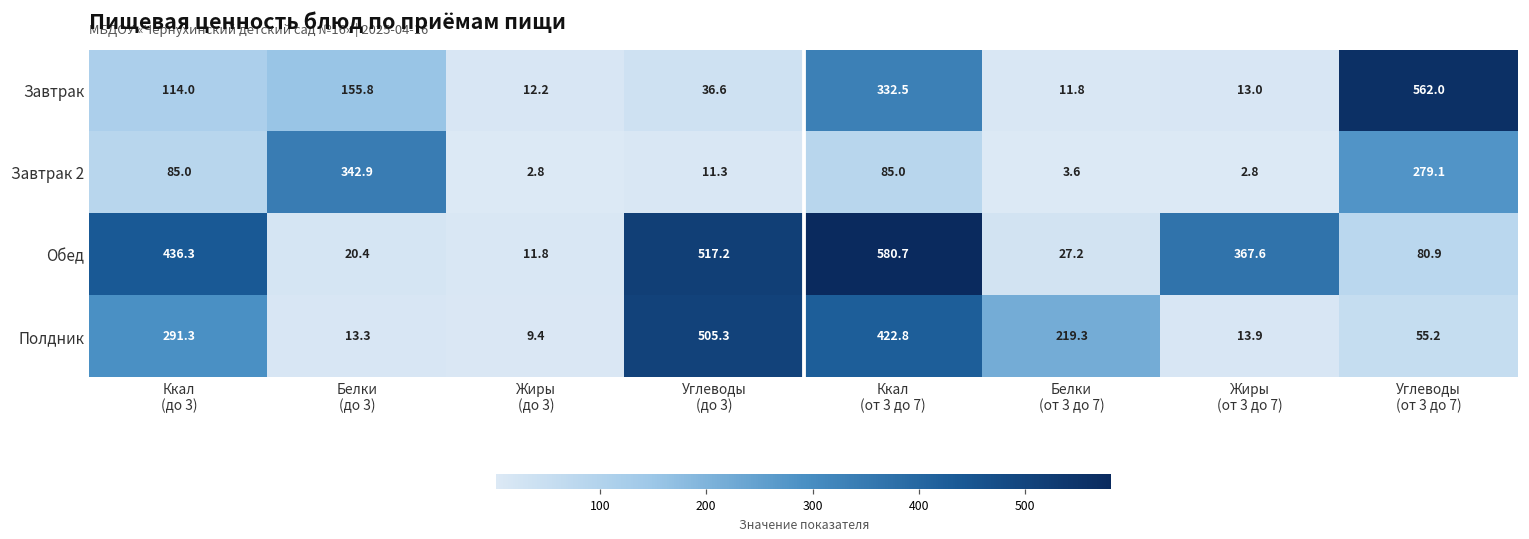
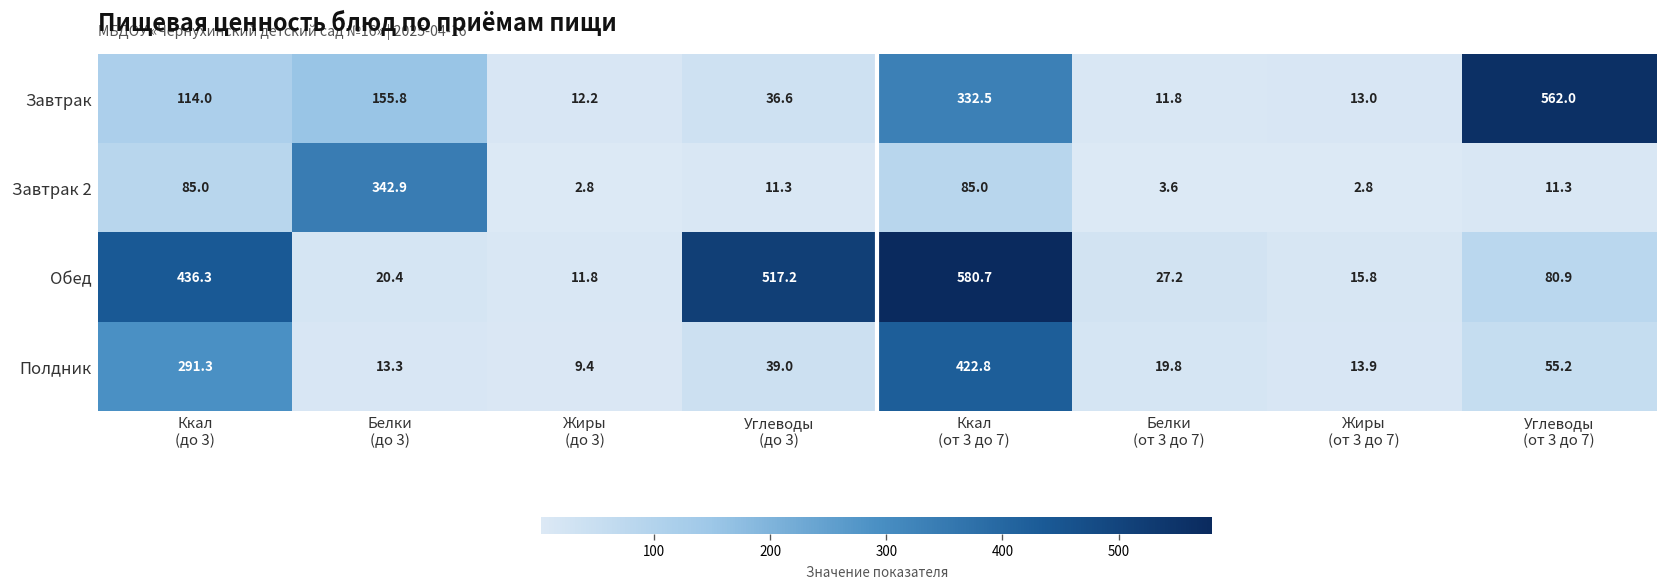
  {
    "Завтрак": {
      "Ккал (до 3)": 114.0,
      "Белки (до 3)": 155.8,
      "Жиры (до 3)": 12.2,
      "Углеводы (до 3)": 36.6,
      "Ккал (от 3 до 7)": 332.5,
      "Белки (от 3 до 7)": 11.8,
      "Жиры (от 3 до 7)": 13.0,
      "Углеводы (от 3 до 7)": 562.0
    },
    "Завтрак 2": {
      "Ккал (до 3)": 85.0,
      "Белки (до 3)": 342.9,
      "Жиры (до 3)": 2.8,
      "Углеводы (до 3)": 11.3,
      "Ккал (от 3 до 7)": 85.0,
      "Белки (от 3 до 7)": 3.6,
      "Жиры (от 3 до 7)": 2.8,
-     "Углеводы (от 3 до 7)": 279.1
+     "Углеводы (от 3 до 7)": 11.3
    },
    "Обед": {
      "Ккал (до 3)": 436.3,
      "Белки (до 3)": 20.4,
      "Жиры (до 3)": 11.8,
      "Углеводы (до 3)": 517.2,
      "Ккал (от 3 до 7)": 580.7,
      "Белки (от 3 до 7)": 27.2,
-     "Жиры (от 3 до 7)": 367.6,
+     "Жиры (от 3 до 7)": 15.8,
      "Углеводы (от 3 до 7)": 80.9
    },
    "Полдник": {
      "Ккал (до 3)": 291.3,
      "Белки (до 3)": 13.3,
      "Жиры (до 3)": 9.4,
-     "Углеводы (до 3)": 505.3,
+     "Углеводы (до 3)": 39.0,
      "Ккал (от 3 до 7)": 422.8,
-     "Белки (от 3 до 7)": 219.3,
+     "Белки (от 3 до 7)": 19.8,
      "Жиры (от 3 до 7)": 13.9,
      "Углеводы (от 3 до 7)": 55.2
    }
  }
